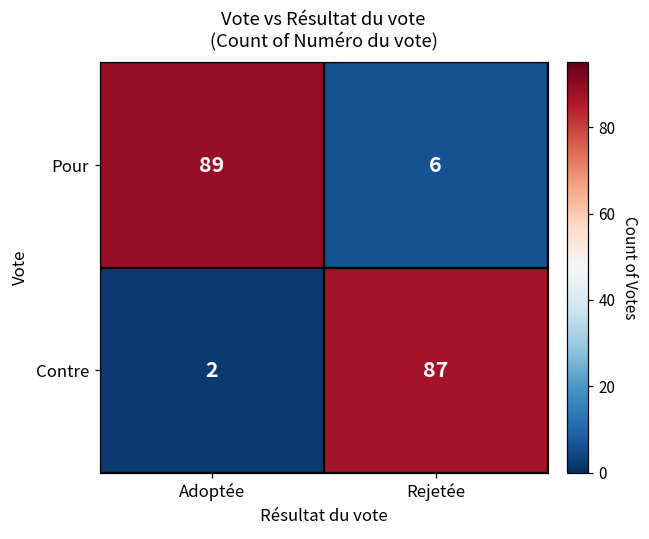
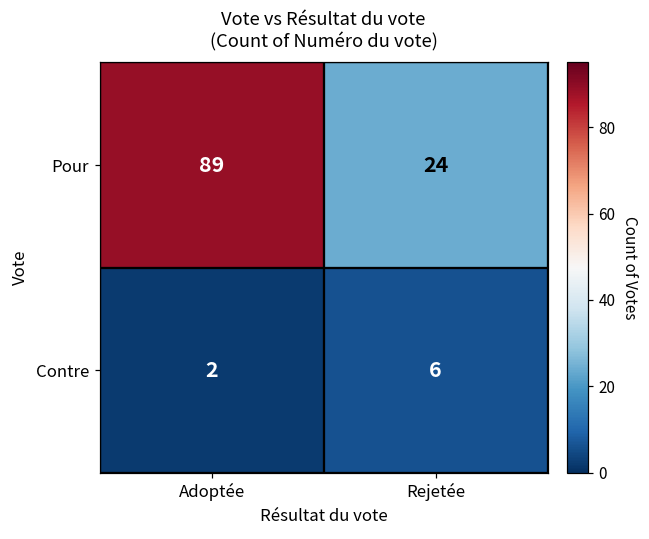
  {
    "Pour": {
      "Adoptée": 89,
-     "Rejetée": 6
+     "Rejetée": 24
    },
    "Contre": {
      "Adoptée": 2,
-     "Rejetée": 87
+     "Rejetée": 6
    }
  }
